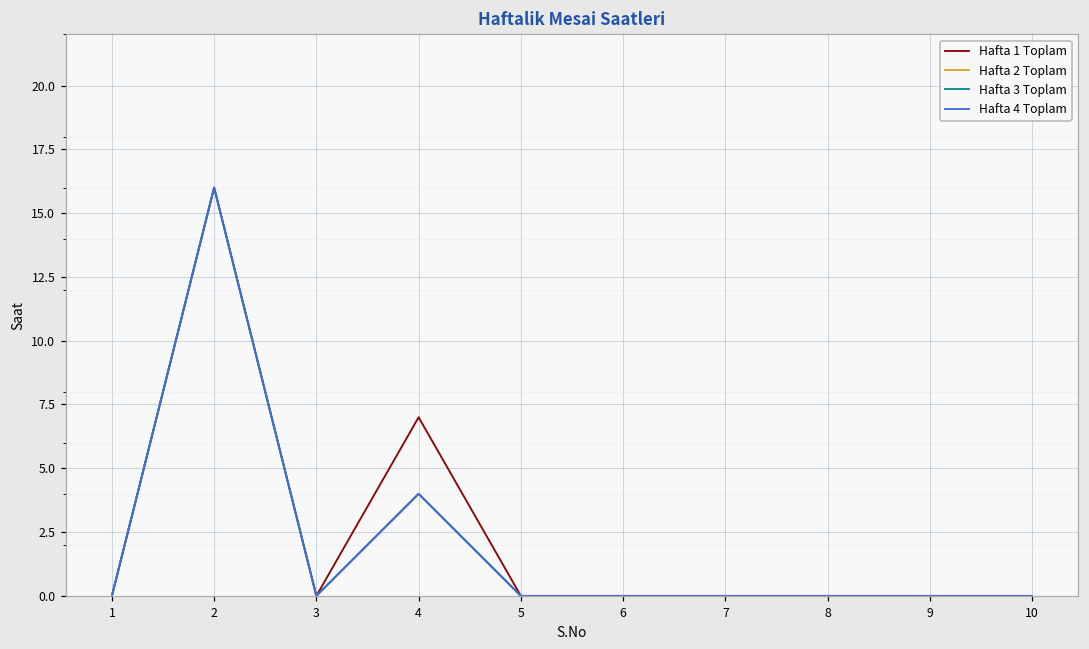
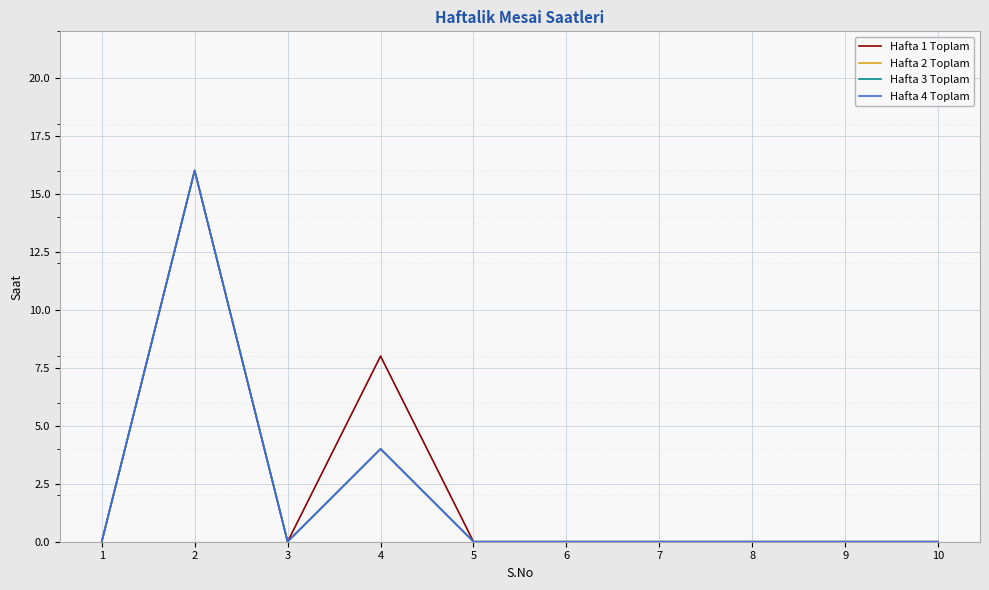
  {
    "Hafta 1 Toplam": {
-     "4": 7
+     "4": 8
    },
    "Hafta 4 Toplam": {
      "4": 4
    }
  }
